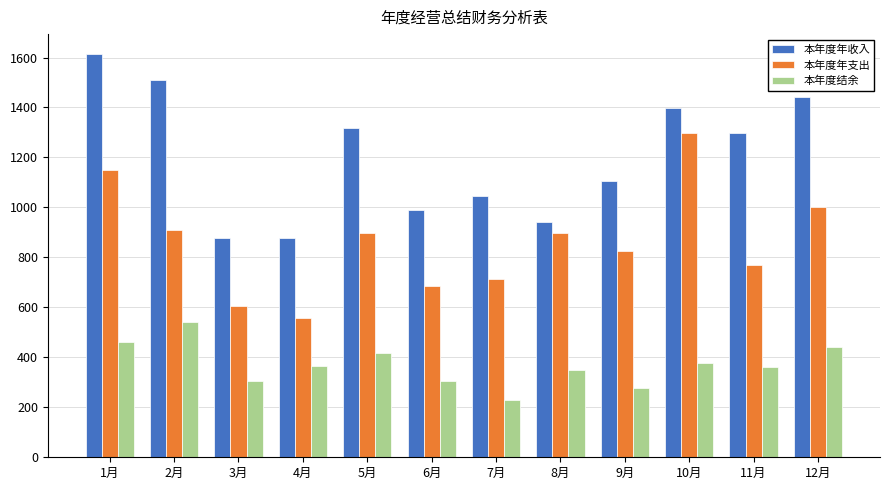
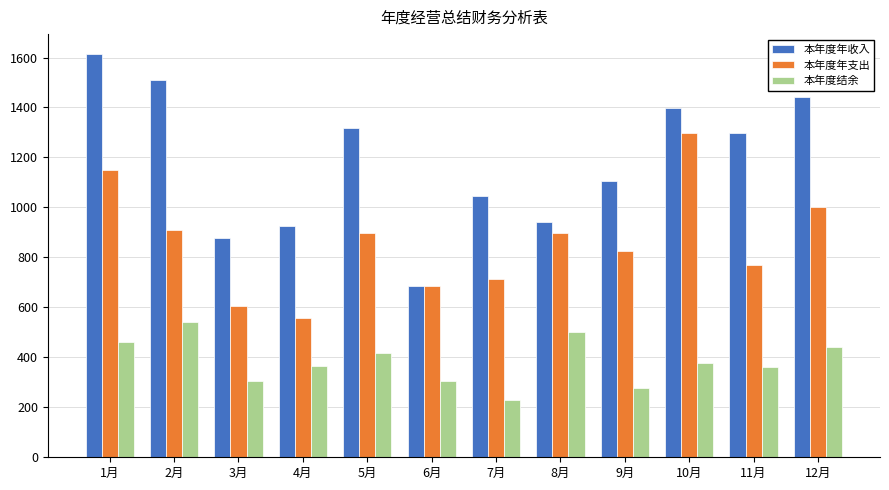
  {
    "本年度年收入": {
      "1月": 1610,
      "2月": 1510,
      "3月": 880,
-     "4月": 880,
+     "4月": 920,
      "5月": 1320,
-     "6月": 990,
+     "6月": 690,
      "7月": 1050,
      "8月": 940,
      "9月": 1110,
      "10月": 1400,
      "11月": 1300,
      "12月": 1440
    },
    "本年度年支出": {
      "1月": 1150,
      "2月": 910,
      "3月": 610,
      "4月": 560,
      "5月": 900,
      "6月": 680,
      "7月": 710,
      "8月": 900,
      "9月": 830,
      "10月": 1300,
      "11月": 770,
      "12月": 1000
    },
    "本年度结余": {
      "1月": 460,
      "2月": 540,
      "3月": 310,
      "4月": 370,
      "5月": 420,
      "6月": 310,
      "7月": 230,
-     "8月": 350,
+     "8月": 500,
      "9月": 280,
      "10月": 380,
      "11月": 360,
      "12月": 440
    }
  }
